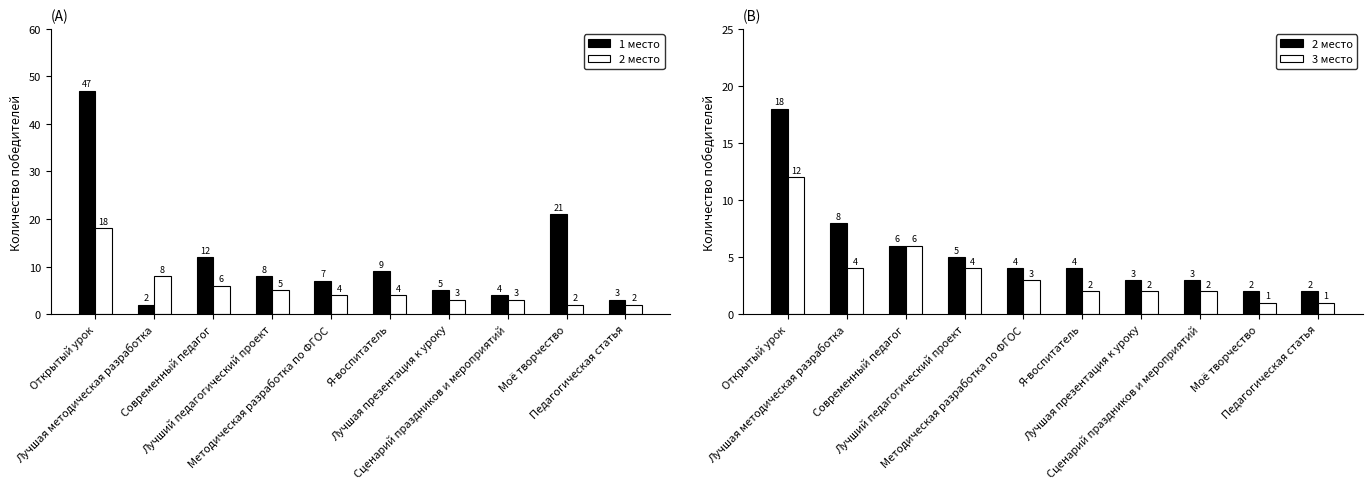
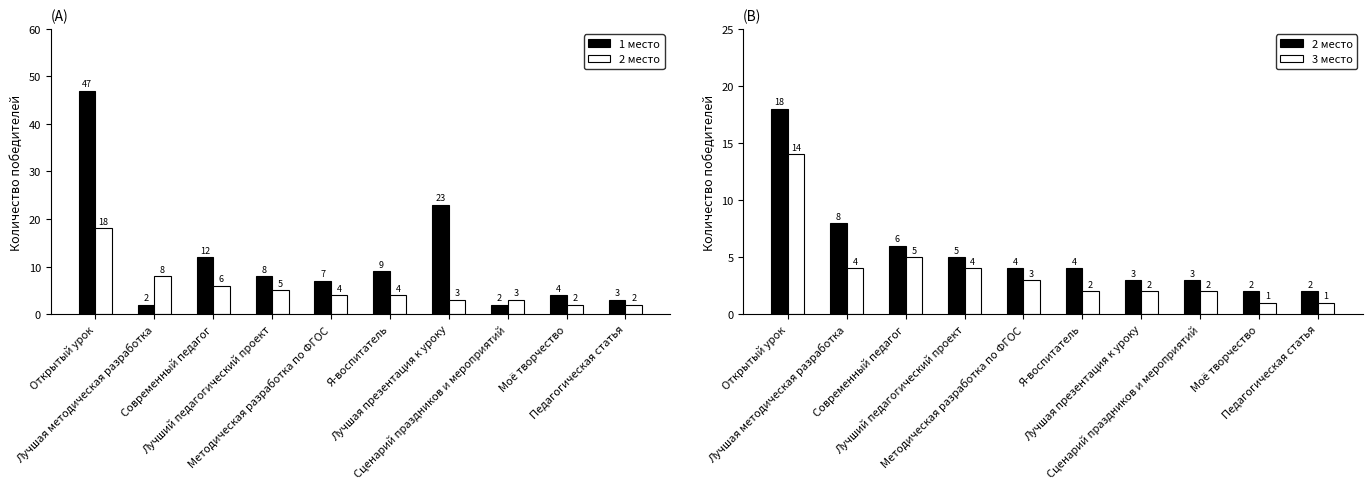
  {
    "(A)": {
      "1 место": {
        "Открытый урок": 47,
        "Лучшая методическая разработка": 2,
        "Современный педагог": 12,
        "Лучший педагогический проект": 8,
        "Методическая разработка по ФГОС": 7,
        "Я-воспитатель": 9,
-       "Лучшая презентация к уроку": 5,
-       "Сценарий праздников и мероприятий": 4,
-       "Моё творчество": 21,
+       "Лучшая презентация к уроку": 23,
+       "Сценарий праздников и мероприятий": 2,
+       "Моё творчество": 4,
        "Педагогическая статья": 3
      }
    },
    "(B)": {
      "2 место": {
        "Открытый урок": 18,
        "Лучшая методическая разработка": 8,
        "Современный педагог": 6,
        "Лучший педагогический проект": 5,
        "Методическая разработка по ФГОС": 4,
        "Я-воспитатель": 4,
        "Лучшая презентация к уроку": 3,
        "Сценарий праздников и мероприятий": 3,
        "Моё творчество": 2,
        "Педагогическая статья": 2
      },
      "3 место": {
-       "Открытый урок": 12,
+       "Открытый урок": 14,
        "Лучшая методическая разработка": 4,
-       "Современный педагог": 6,
+       "Современный педагог": 5,
        "Лучший педагогический проект": 4,
        "Методическая разработка по ФГОС": 3,
        "Я-воспитатель": 2,
        "Лучшая презентация к уроку": 2,
        "Сценарий праздников и мероприятий": 2,
        "Моё творчество": 1,
        "Педагогическая статья": 1
      }
    }
  }
